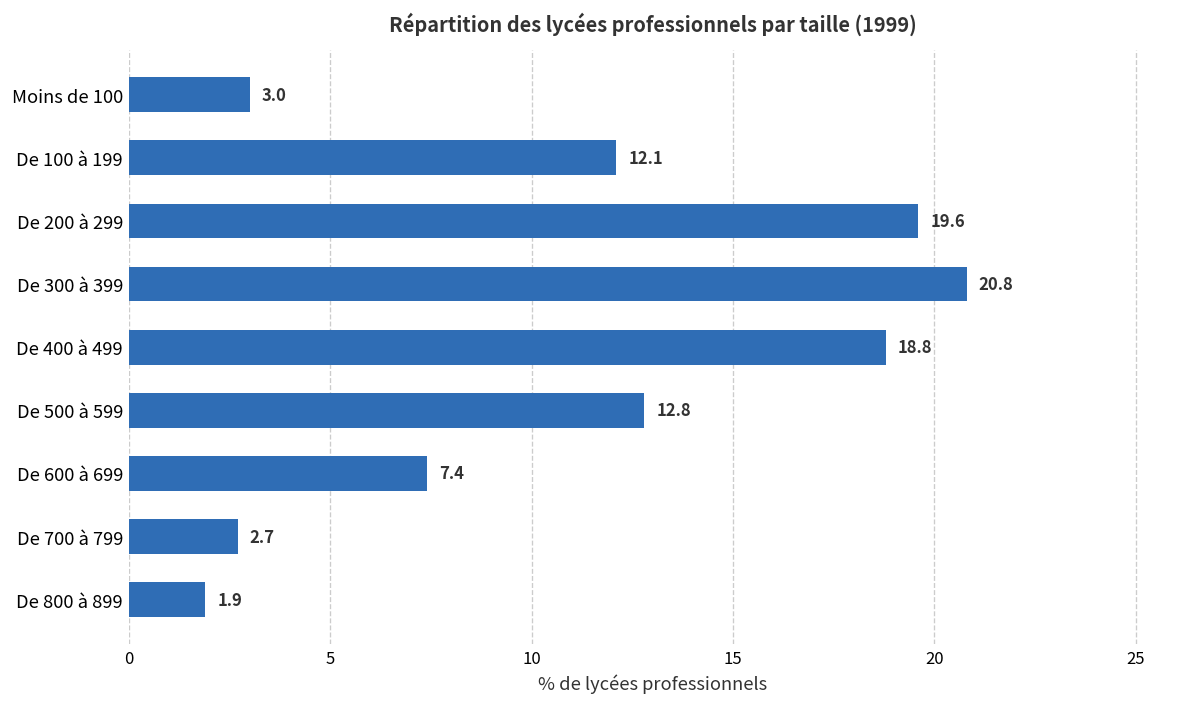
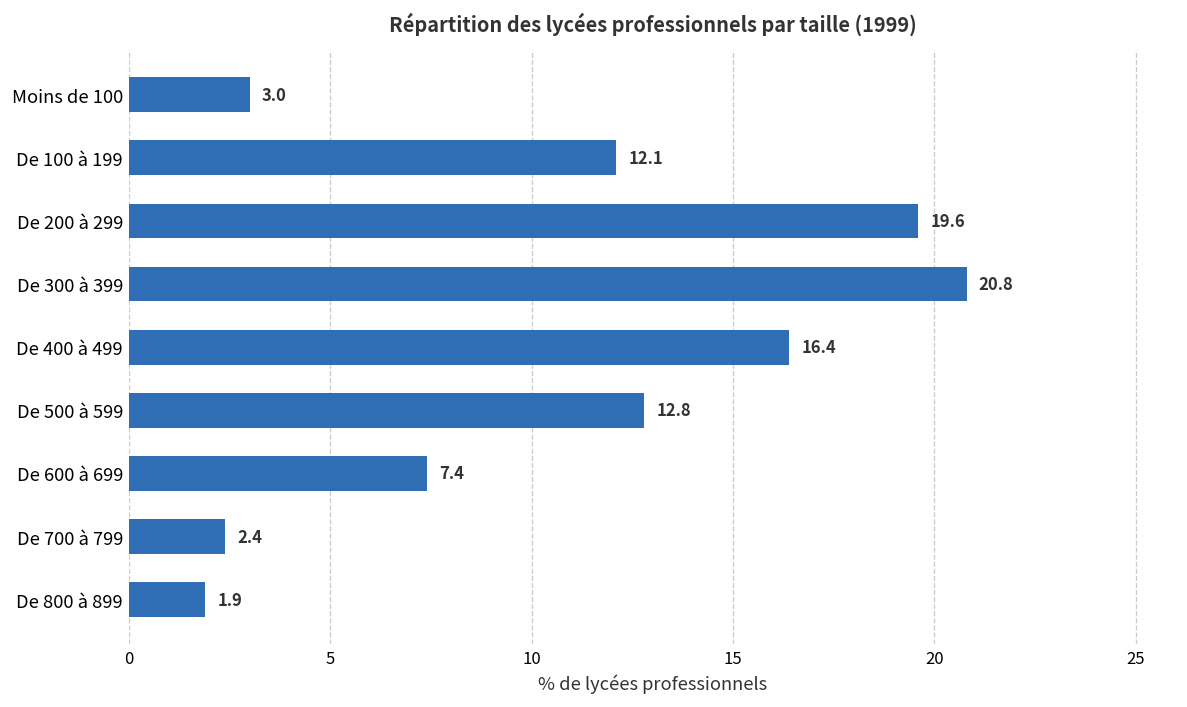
  {
    "Moins de 100": 3.0,
    "De 100 à 199": 12.1,
    "De 200 à 299": 19.6,
    "De 300 à 399": 20.8,
-   "De 400 à 499": 18.8,
+   "De 400 à 499": 16.4,
    "De 500 à 599": 12.8,
    "De 600 à 699": 7.4,
-   "De 700 à 799": 2.7,
+   "De 700 à 799": 2.4,
    "De 800 à 899": 1.9
  }
